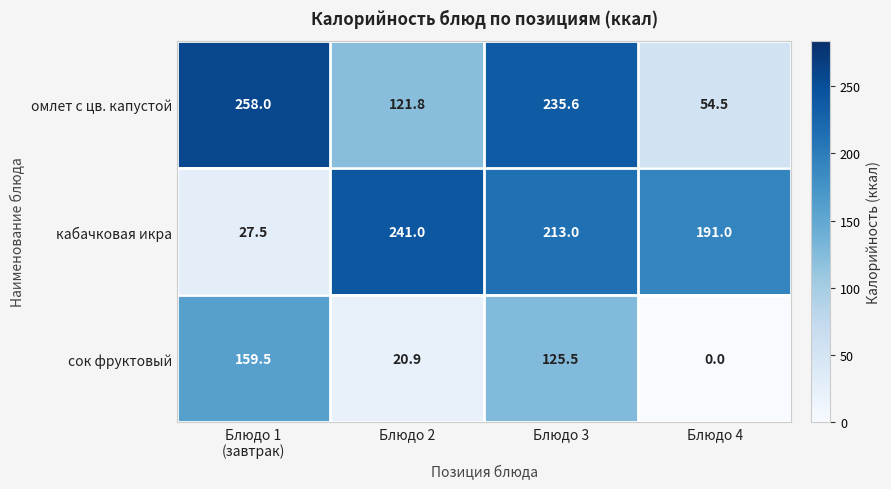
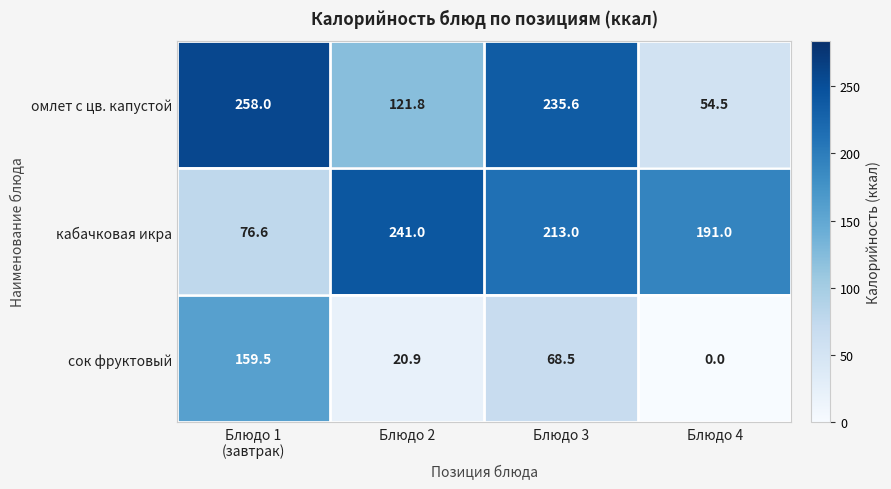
  {
    "омлет с цв. капустой": {
      "Блюдо 1 (завтрак)": 258.0,
      "Блюдо 2": 121.8,
      "Блюдо 3": 235.6,
      "Блюдо 4": 54.5
    },
    "кабачковая икра": {
-     "Блюдо 1 (завтрак)": 27.5,
+     "Блюдо 1 (завтрак)": 76.6,
      "Блюдо 2": 241.0,
      "Блюдо 3": 213.0,
      "Блюдо 4": 191.0
    },
    "сок фруктовый": {
      "Блюдо 1 (завтрак)": 159.5,
      "Блюдо 2": 20.9,
-     "Блюдо 3": 125.5,
+     "Блюдо 3": 68.5,
      "Блюдо 4": 0.0
    }
  }
